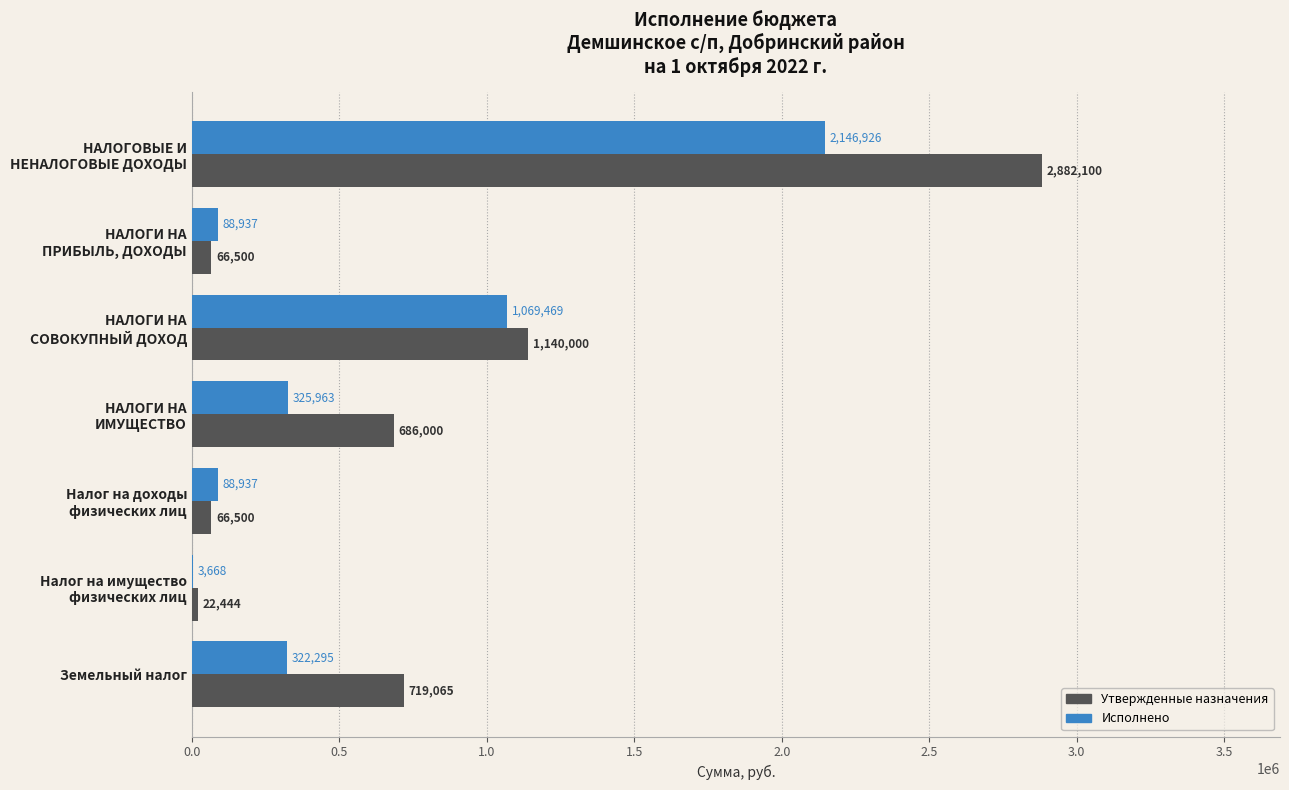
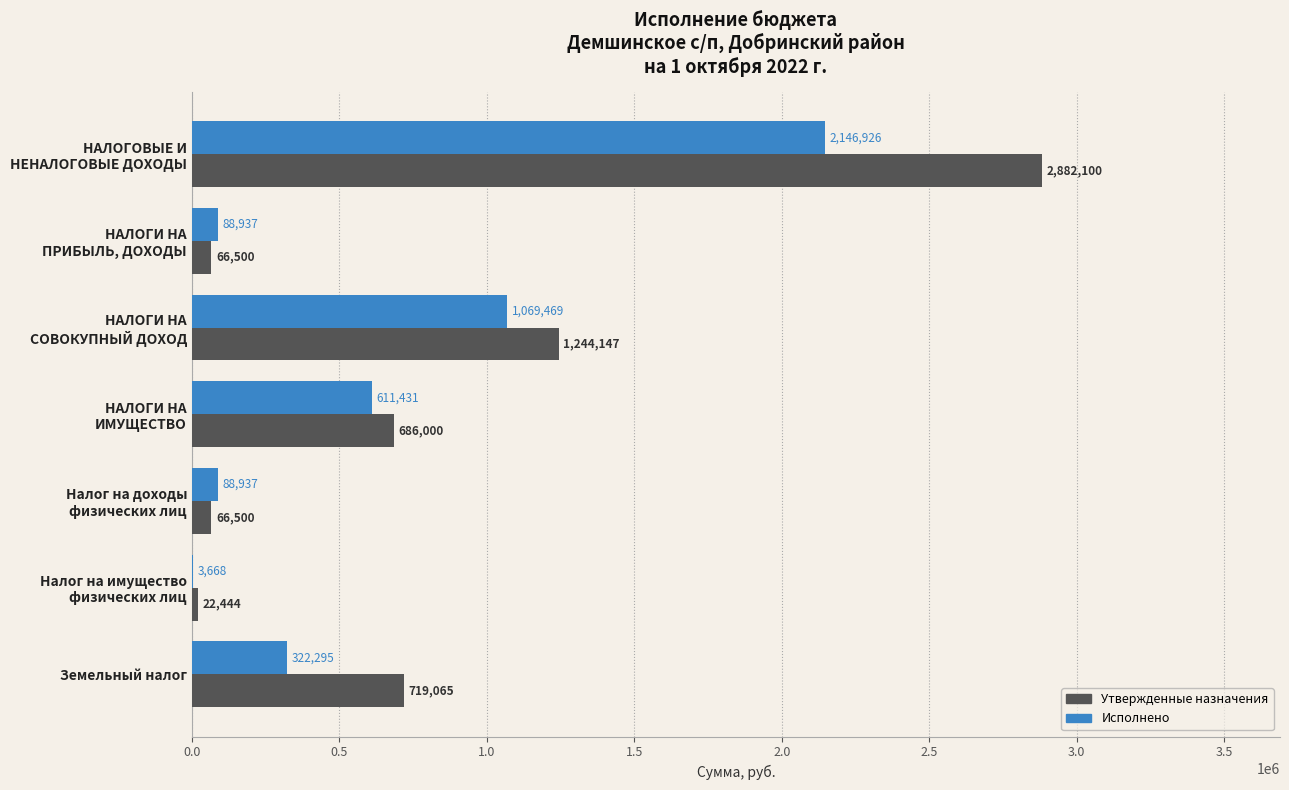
  {
    "Утвержденные назначения": {
      "НАЛОГОВЫЕ И НЕНАЛОГОВЫЕ ДОХОДЫ": "2,882,100",
      "НАЛОГИ НА ПРИБЫЛЬ, ДОХОДЫ": "66,500",
-     "НАЛОГИ НА СОВОКУПНЫЙ ДОХОД": "1,140,000",
+     "НАЛОГИ НА СОВОКУПНЫЙ ДОХОД": "1,244,147",
      "НАЛОГИ НА ИМУЩЕСТВО": "686,000",
      "Налог на доходы физических лиц": "66,500",
      "Налог на имущество физических лиц": "22,444",
      "Земельный налог": "719,065"
    },
    "Исполнено": {
      "НАЛОГОВЫЕ И НЕНАЛОГОВЫЕ ДОХОДЫ": "2,146,926",
      "НАЛОГИ НА ПРИБЫЛЬ, ДОХОДЫ": "88,937",
      "НАЛОГИ НА СОВОКУПНЫЙ ДОХОД": "1,069,469",
-     "НАЛОГИ НА ИМУЩЕСТВО": "325,963",
+     "НАЛОГИ НА ИМУЩЕСТВО": "611,431",
      "Налог на доходы физических лиц": "88,937",
      "Налог на имущество физических лиц": "3,668",
      "Земельный налог": "322,295"
    }
  }
